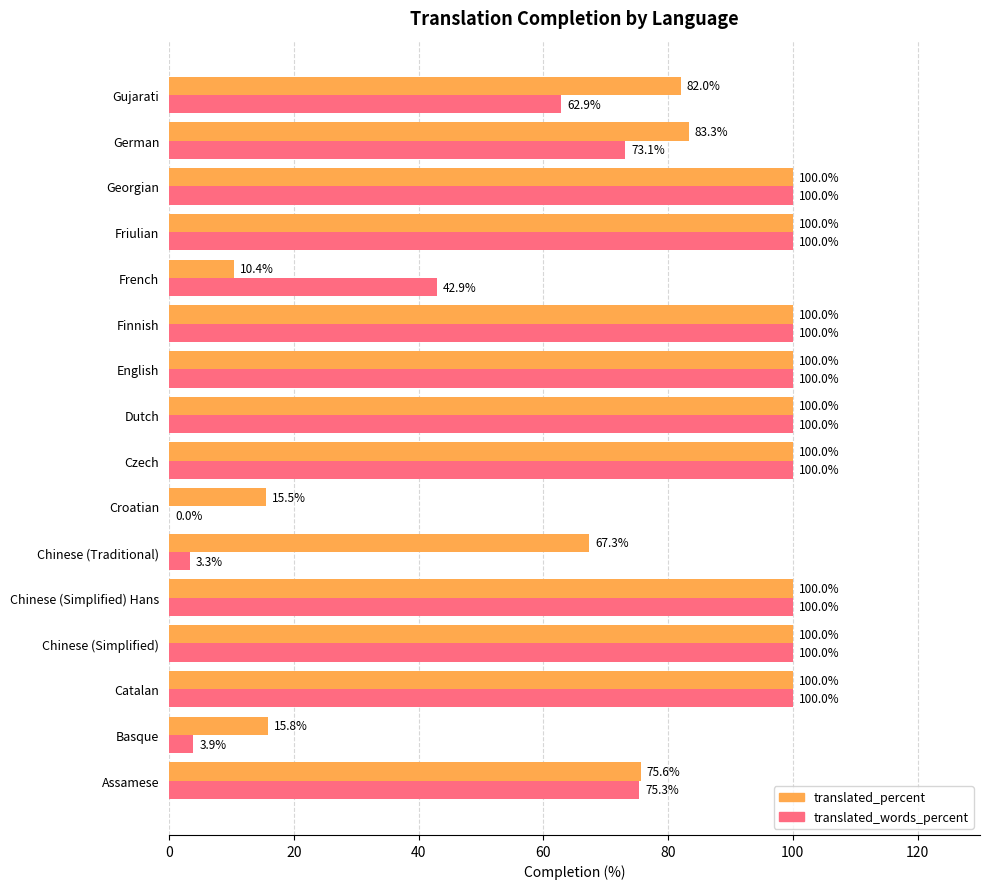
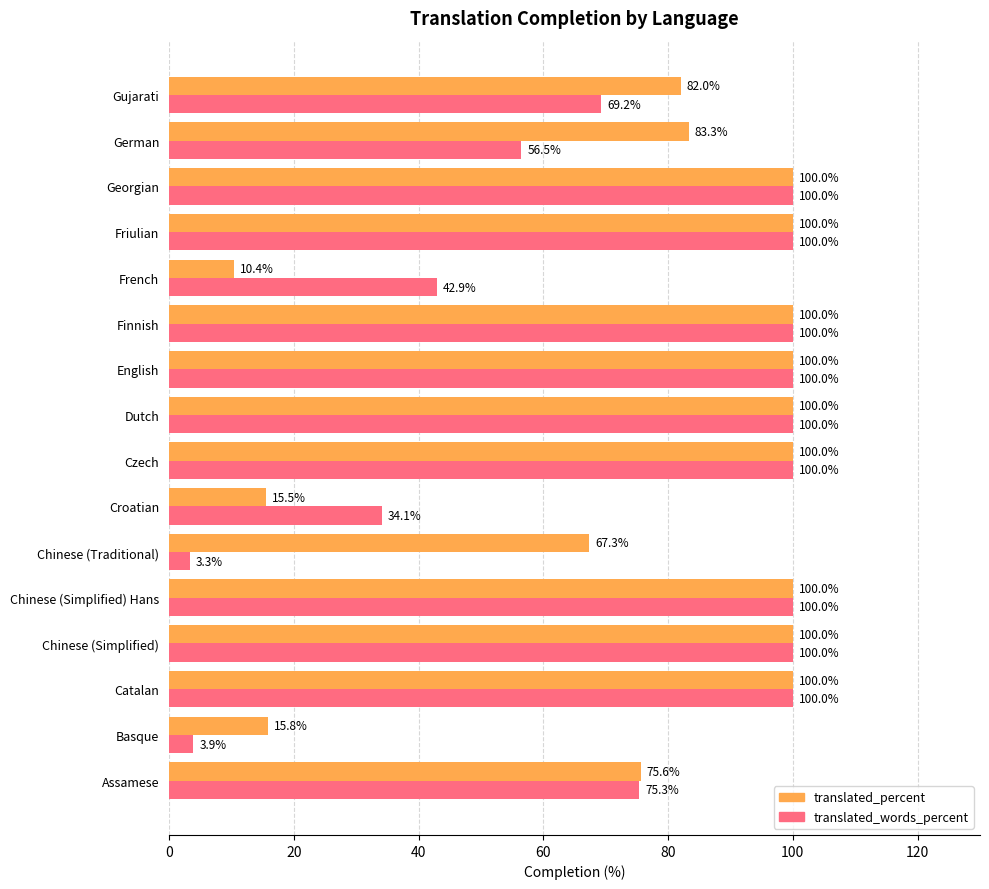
  {
    "translated_percent": {
      "Gujarati": "82.0%",
      "German": "83.3%",
      "Georgian": "100.0%",
      "Friulian": "100.0%",
      "French": "10.4%",
      "Finnish": "100.0%",
      "English": "100.0%",
      "Dutch": "100.0%",
      "Czech": "100.0%",
      "Croatian": "15.5%",
      "Chinese (Traditional)": "67.3%",
      "Chinese (Simplified) Hans": "100.0%",
      "Chinese (Simplified)": "100.0%",
      "Catalan": "100.0%",
      "Basque": "15.8%",
      "Assamese": "75.6%"
    },
    "translated_words_percent": {
-     "Gujarati": "62.9%",
-     "German": "73.1%",
+     "Gujarati": "69.2%",
+     "German": "56.5%",
      "Georgian": "100.0%",
      "Friulian": "100.0%",
      "French": "42.9%",
      "Finnish": "100.0%",
      "English": "100.0%",
      "Dutch": "100.0%",
      "Czech": "100.0%",
-     "Croatian": "0.0%",
+     "Croatian": "34.1%",
      "Chinese (Traditional)": "3.3%",
      "Chinese (Simplified) Hans": "100.0%",
      "Chinese (Simplified)": "100.0%",
      "Catalan": "100.0%",
      "Basque": "3.9%",
      "Assamese": "75.3%"
    }
  }
